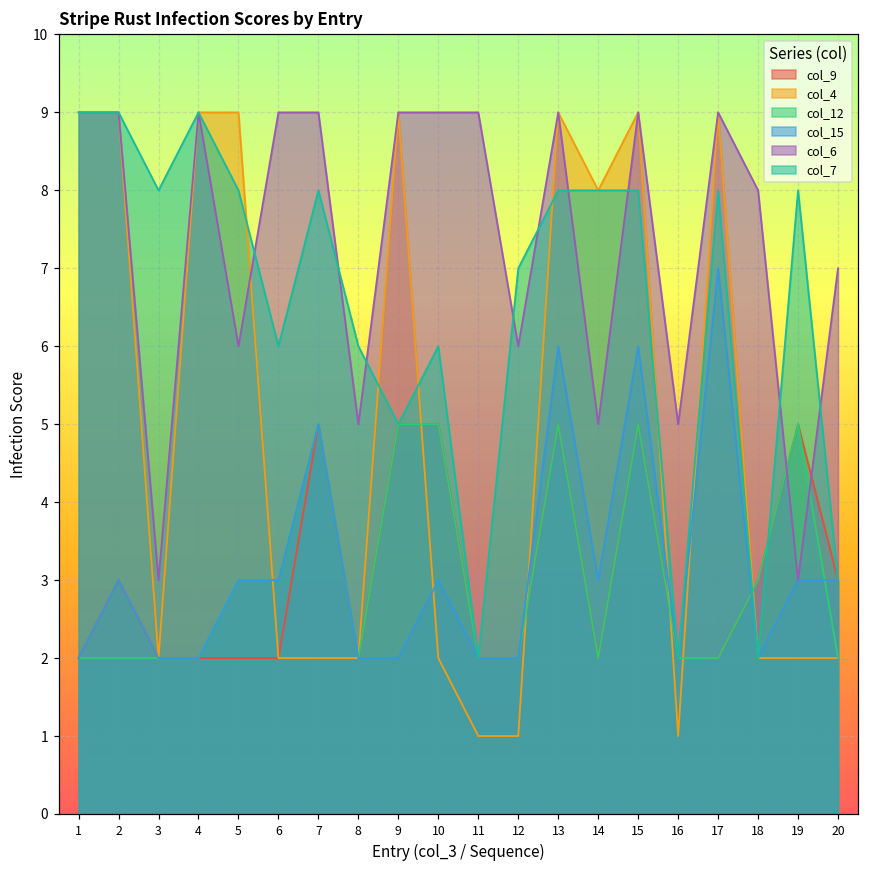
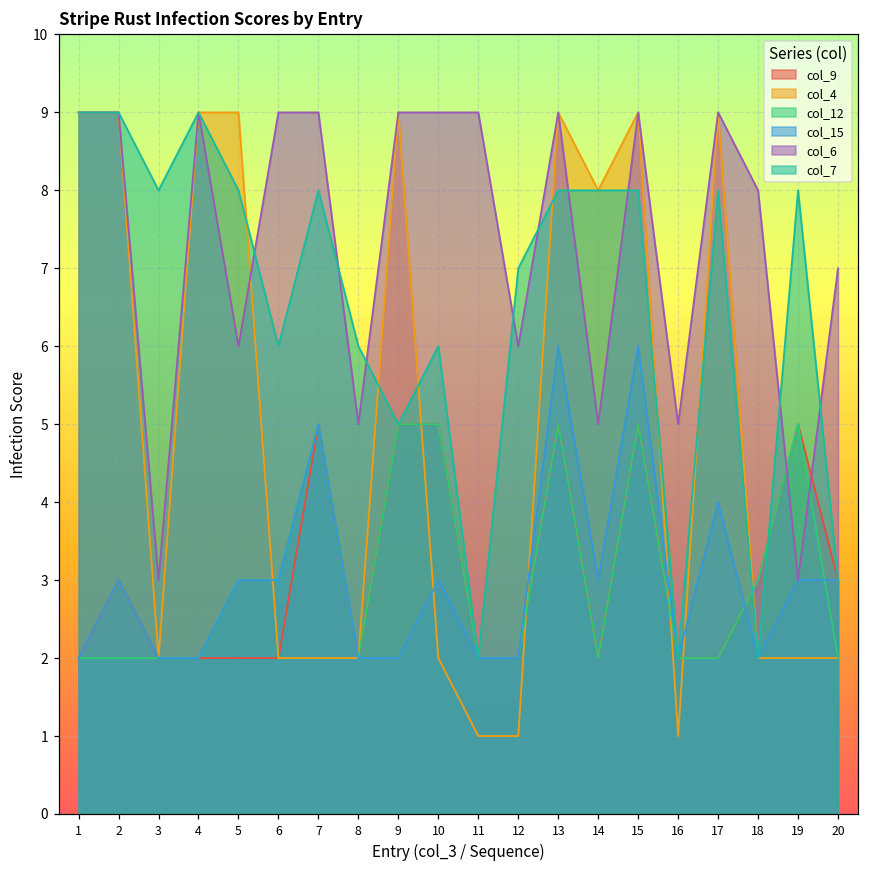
  {
    "col_9": {
      "5": 2
    },
    "col_4": {
      "5": 9,
      "7": 2,
      "10": 2,
      "11": 1,
      "12": 1,
      "16": 1,
      "19": 2
    },
    "col_15": {
      "9": 2,
      "10": 3,
      "13": 6,
      "14": 3,
      "15": 6,
-     "17": 7
+     "17": 4
    },
    "col_6": {
      "3": 3,
      "5": 6,
      "6": 9,
      "7": 9,
      "8": 5,
      "10": 9,
      "11": 9,
      "12": 6,
      "14": 5,
      "16": 5,
      "18": 8,
      "20": 7
    }
  }
